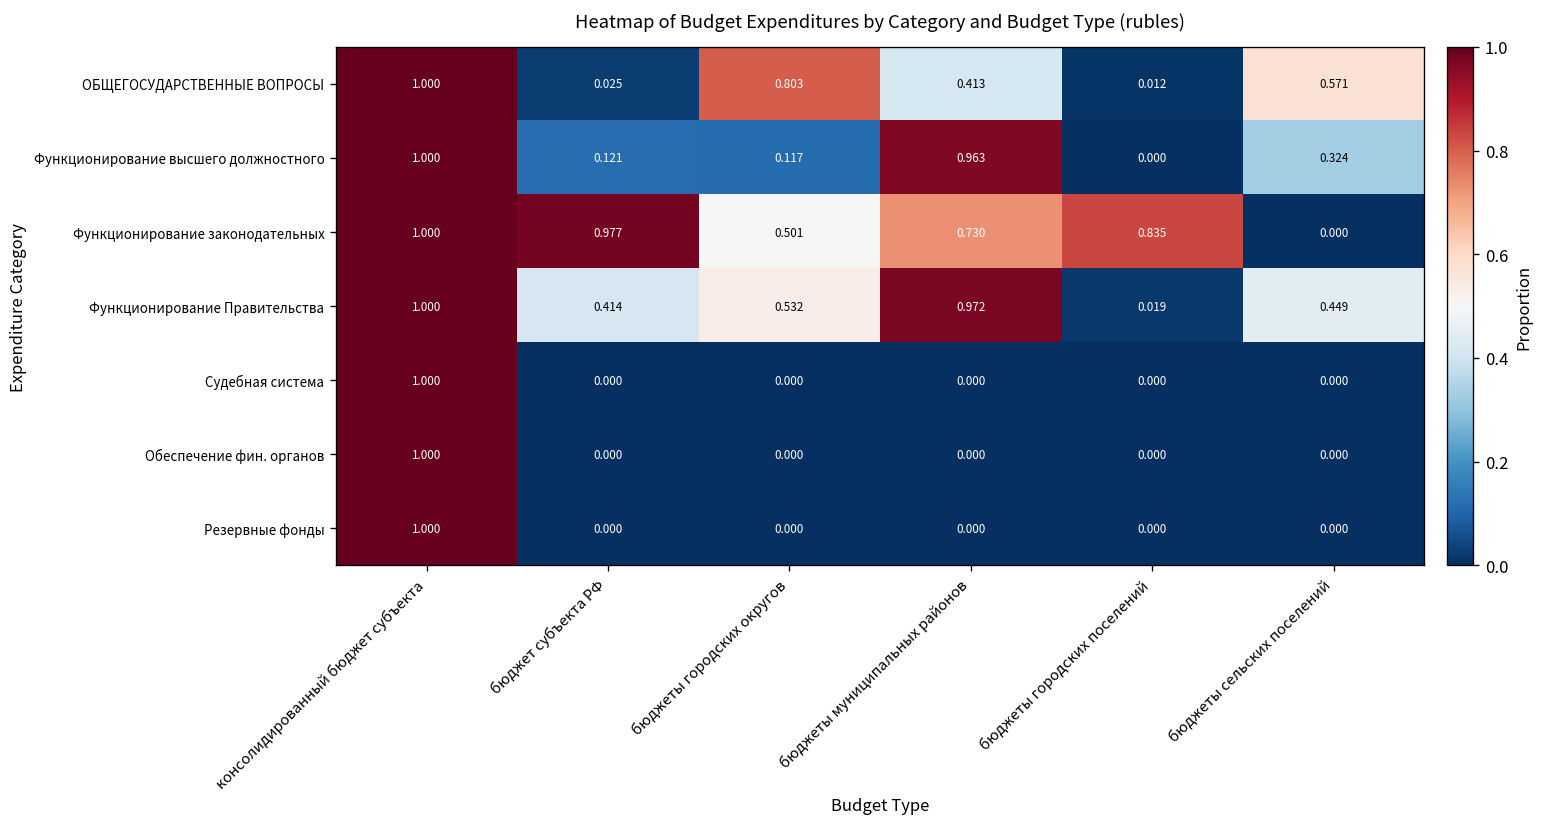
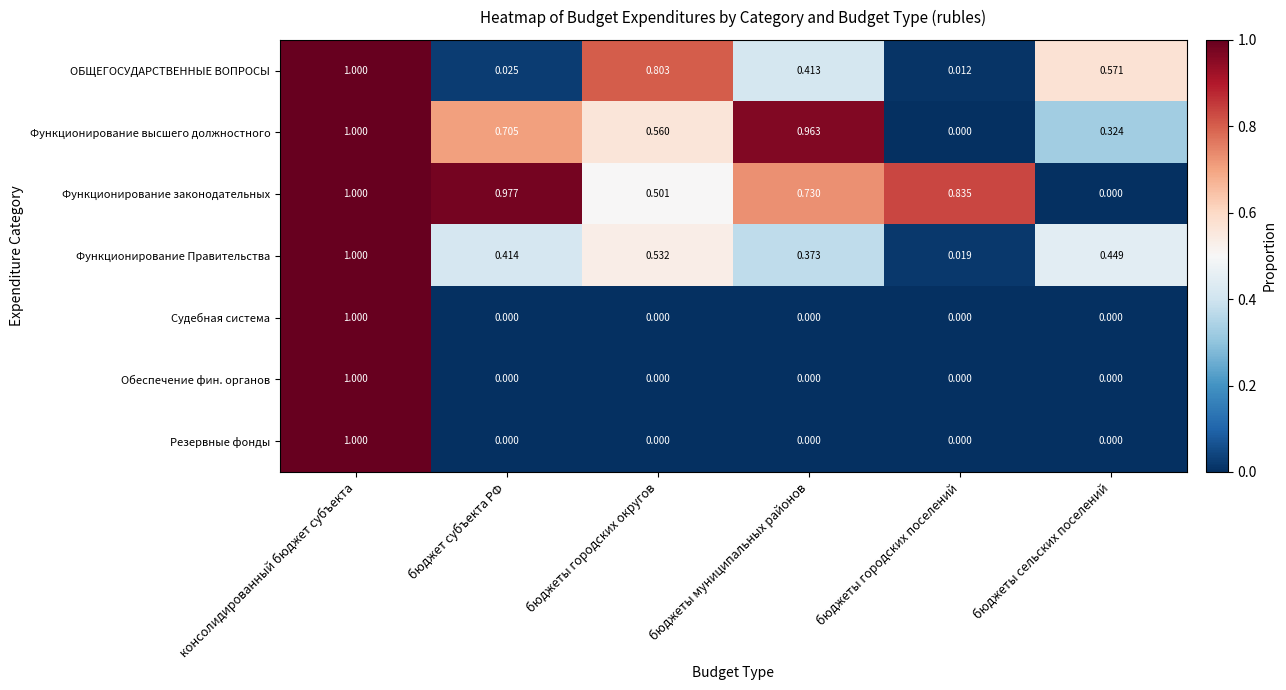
  {
    "ОБЩЕГОСУДАРСТВЕННЫЕ ВОПРОСЫ": {
      "консолидированный бюджет субъекта": 1.000,
      "бюджет субъекта РФ": 0.025,
      "бюджеты городских округов": 0.803,
      "бюджеты муниципальных районов": 0.413,
      "бюджеты городских поселений": 0.012,
      "бюджеты сельских поселений": 0.571
    },
    "Функционирование высшего должностного": {
      "консолидированный бюджет субъекта": 1.000,
-     "бюджет субъекта РФ": 0.121,
-     "бюджеты городских округов": 0.117,
+     "бюджет субъекта РФ": 0.705,
+     "бюджеты городских округов": 0.560,
      "бюджеты муниципальных районов": 0.963,
      "бюджеты городских поселений": 0.000,
      "бюджеты сельских поселений": 0.324
    },
    "Функционирование законодательных": {
      "консолидированный бюджет субъекта": 1.000,
      "бюджет субъекта РФ": 0.977,
      "бюджеты городских округов": 0.501,
      "бюджеты муниципальных районов": 0.730,
      "бюджеты городских поселений": 0.835,
      "бюджеты сельских поселений": 0.000
    },
    "Функционирование Правительства": {
      "консолидированный бюджет субъекта": 1.000,
      "бюджет субъекта РФ": 0.414,
      "бюджеты городских округов": 0.532,
-     "бюджеты муниципальных районов": 0.972,
+     "бюджеты муниципальных районов": 0.373,
      "бюджеты городских поселений": 0.019,
      "бюджеты сельских поселений": 0.449
    },
    "Судебная система": {
      "консолидированный бюджет субъекта": 1.000,
      "бюджет субъекта РФ": 0.000,
      "бюджеты городских округов": 0.000,
      "бюджеты муниципальных районов": 0.000,
      "бюджеты городских поселений": 0.000,
      "бюджеты сельских поселений": 0.000
    },
    "Обеспечение фин. органов": {
      "консолидированный бюджет субъекта": 1.000,
      "бюджет субъекта РФ": 0.000,
      "бюджеты городских округов": 0.000,
      "бюджеты муниципальных районов": 0.000,
      "бюджеты городских поселений": 0.000,
      "бюджеты сельских поселений": 0.000
    },
    "Резервные фонды": {
      "консолидированный бюджет субъекта": 1.000,
      "бюджет субъекта РФ": 0.000,
      "бюджеты городских округов": 0.000,
      "бюджеты муниципальных районов": 0.000,
      "бюджеты городских поселений": 0.000,
      "бюджеты сельских поселений": 0.000
    }
  }
